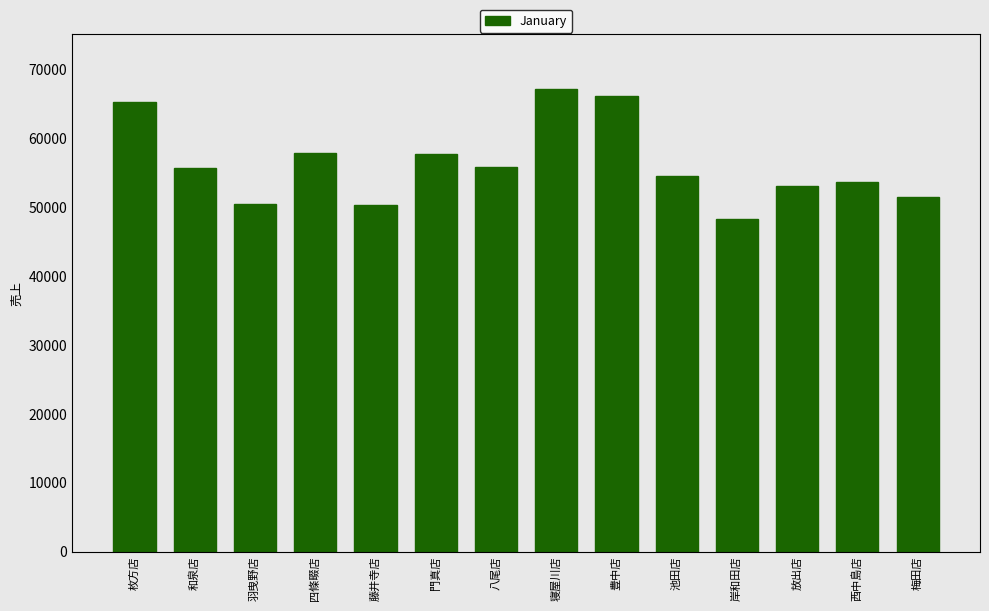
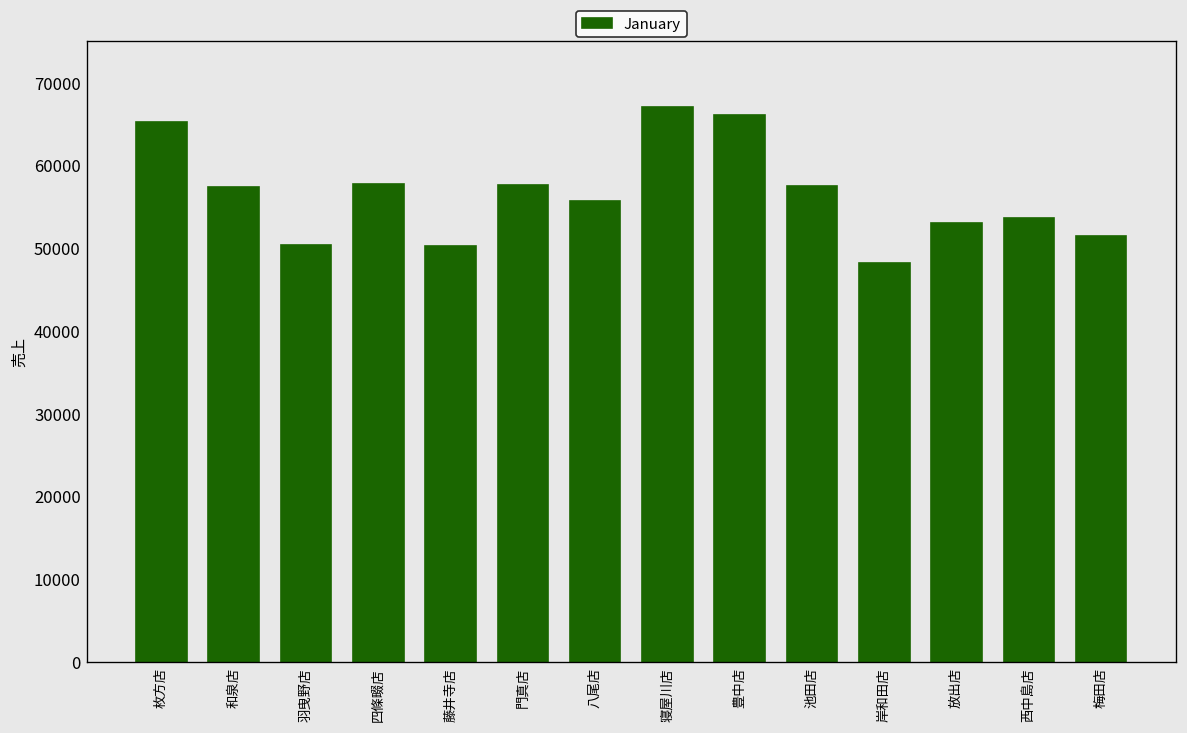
  {
    "枚方店": 65000,
-   "和泉店": 56000,
+   "和泉店": 57000,
    "羽曳野店": 50000,
    "四條畷店": 58000,
    "藤井寺店": 50000,
    "門真店": 58000,
    "八尾店": 56000,
    "寝屋川店": 67000,
    "豊中店": 66000,
-   "池田店": 54000,
+   "池田店": 57000,
    "岸和田店": 48000,
    "放出店": 53000,
    "西中島店": 54000,
    "梅田店": 51000
  }
